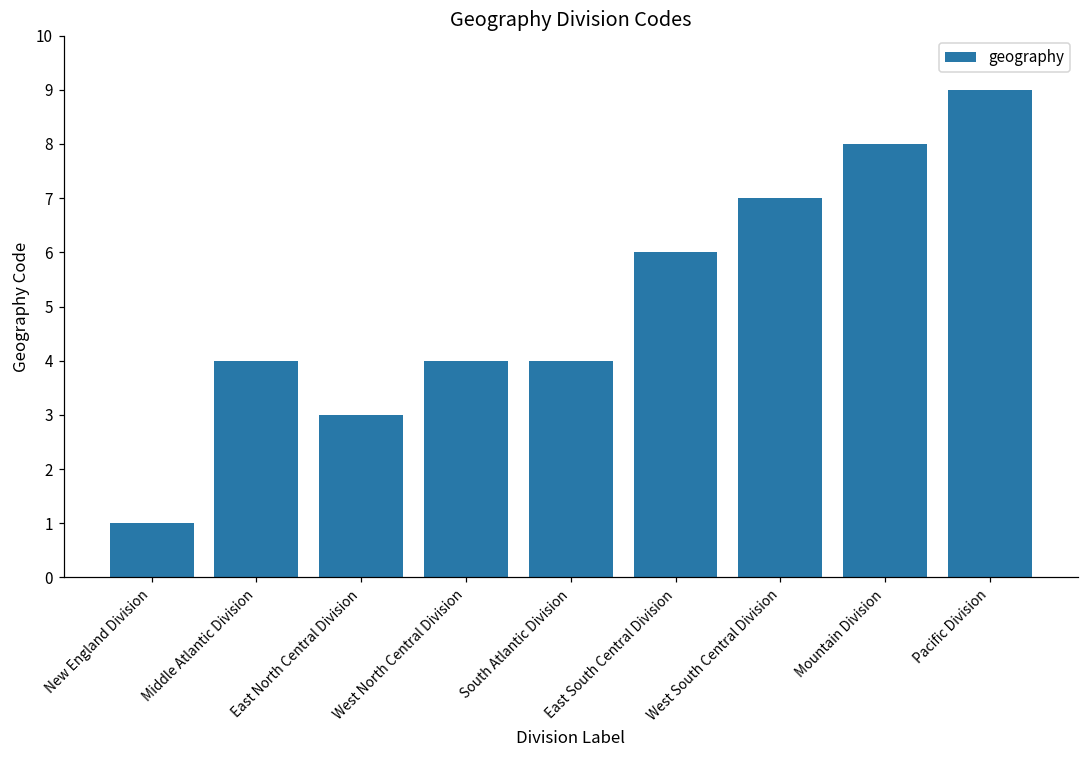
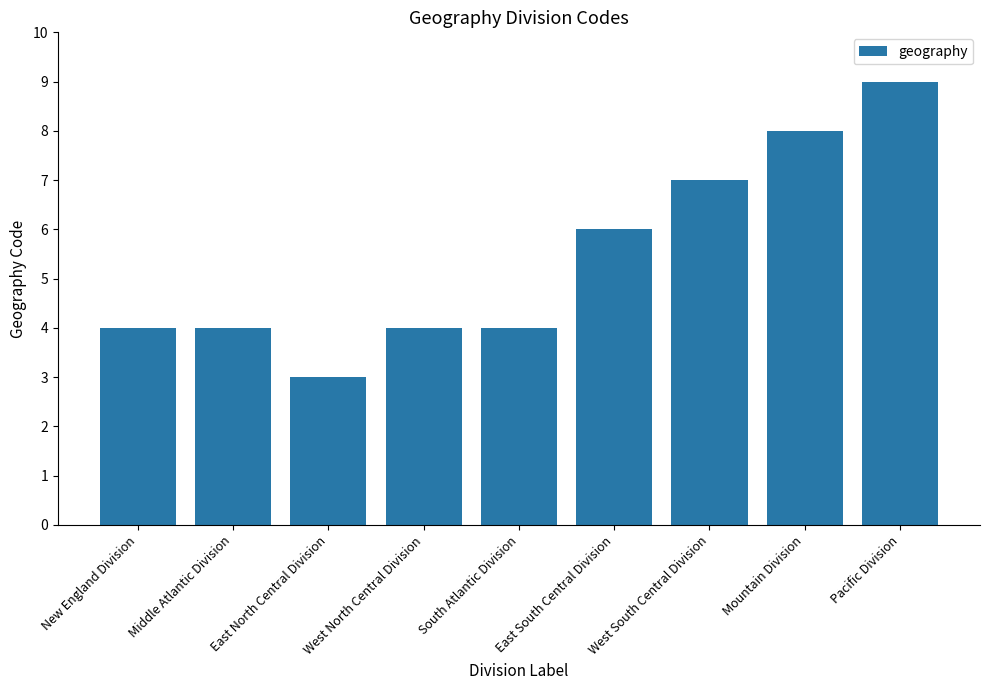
  {
-   "New England Division": 1,
+   "New England Division": 4,
    "Middle Atlantic Division": 4,
    "East North Central Division": 3,
    "West North Central Division": 4,
    "South Atlantic Division": 4,
    "East South Central Division": 6,
    "West South Central Division": 7,
    "Mountain Division": 8,
    "Pacific Division": 9
  }
